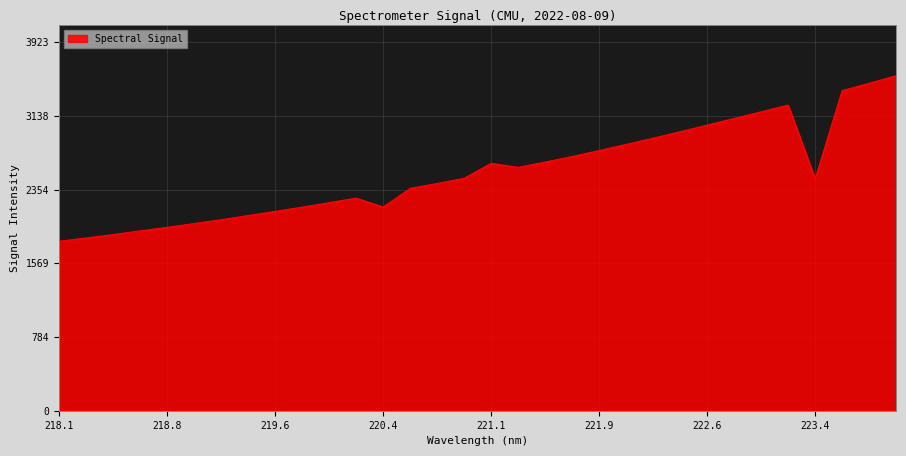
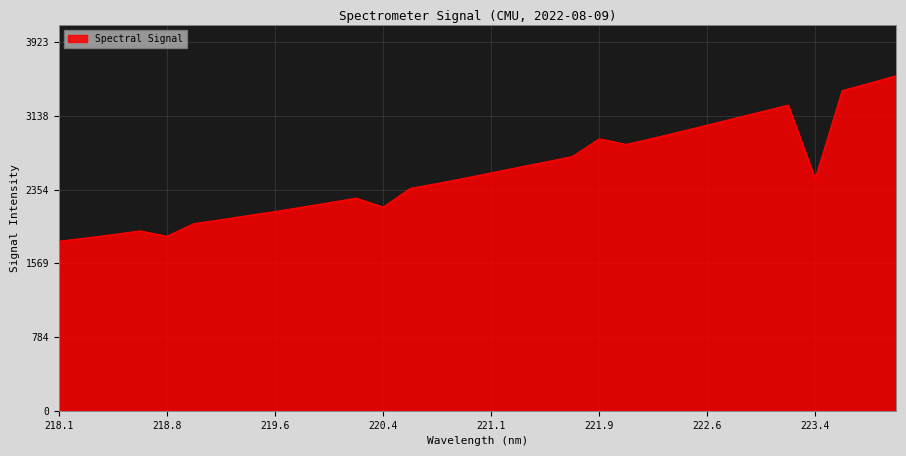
  {
    "218.1": 1800,
-   "218.8": 2000,
+   "218.8": 1900,
    "219.6": 2100,
    "220.4": 2200,
-   "221.1": 2600,
-   "221.9": 2800,
+   "221.1": 2500,
+   "221.9": 2900,
    "222.6": 3000,
    "223.4": 2500
  }
